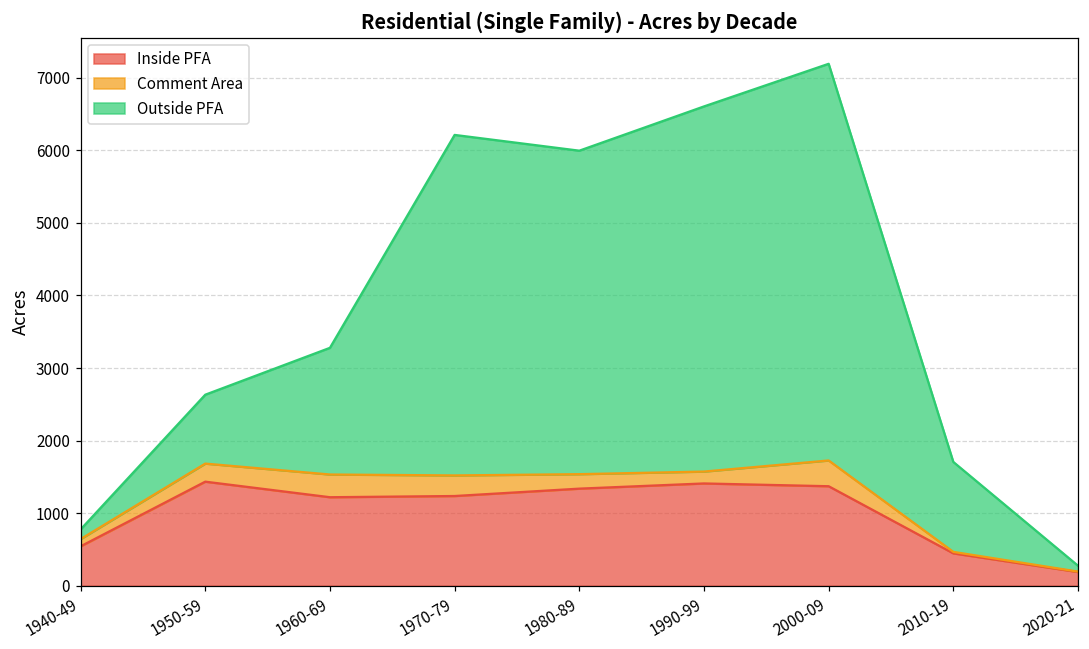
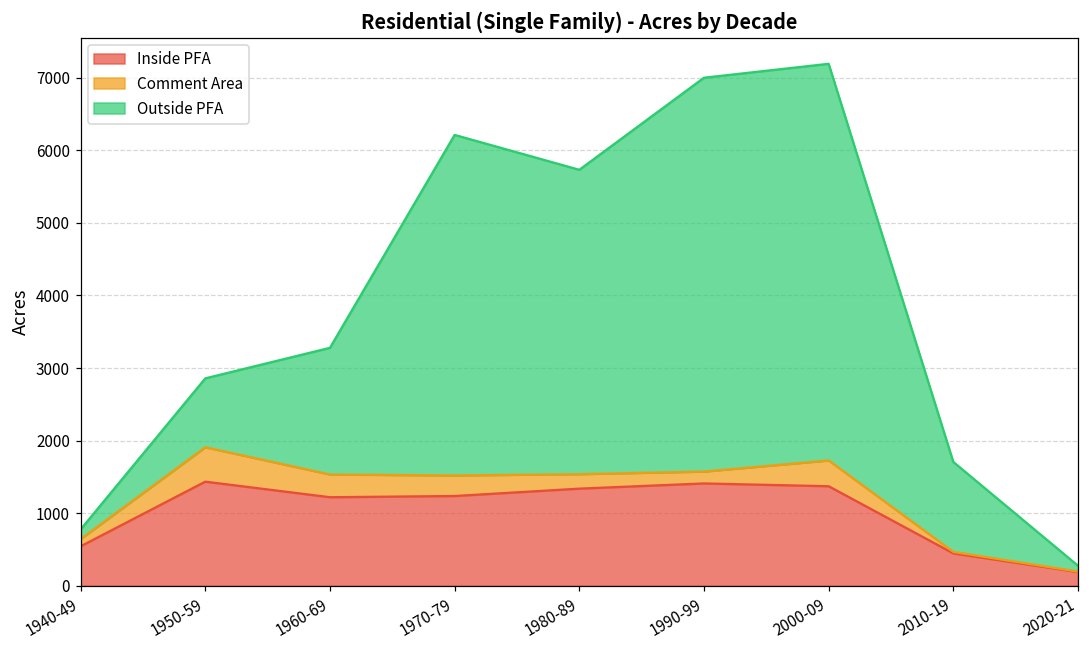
  {
    "Inside PFA": {
      "1940-49": 500,
      "1950-59": 1400,
      "1960-69": 1200,
      "1970-79": 1200,
      "1980-89": 1300,
      "1990-99": 1400,
      "2000-09": 1400
    },
    "Comment Area": {
      "1940-49": 100,
-     "1950-59": 200,
+     "1950-59": 500,
      "1960-69": 300,
      "1970-79": 300,
      "1980-89": 200,
      "1990-99": 200,
      "2000-09": 400
    },
    "Outside PFA": {
      "1940-49": 100,
      "1950-59": 900,
      "1960-69": 1700,
      "1970-79": 4700,
-     "1980-89": 4500,
-     "1990-99": 5000,
+     "1980-89": 4200,
+     "1990-99": 5400,
      "2000-09": 5500,
      "2010-19": 1200,
      "2020-21": 100
    }
  }
